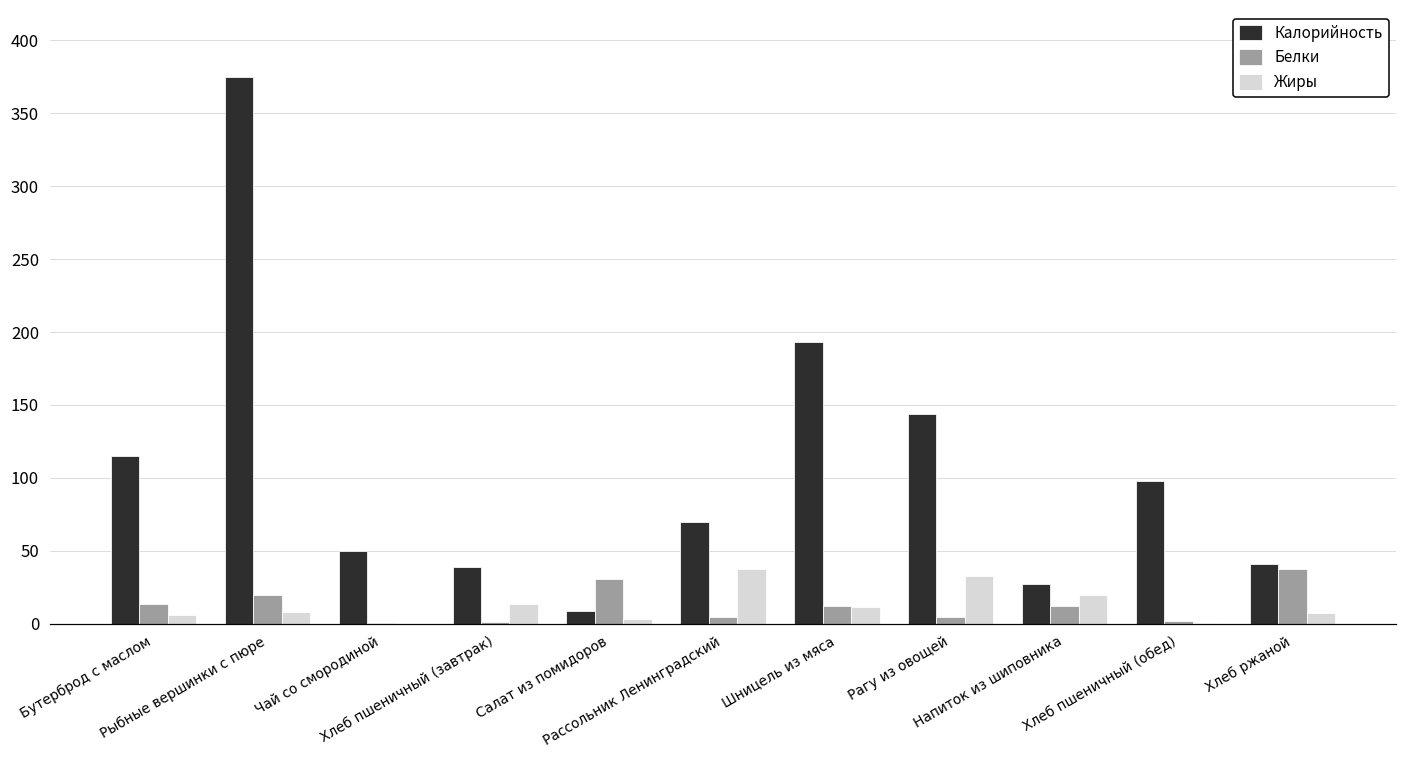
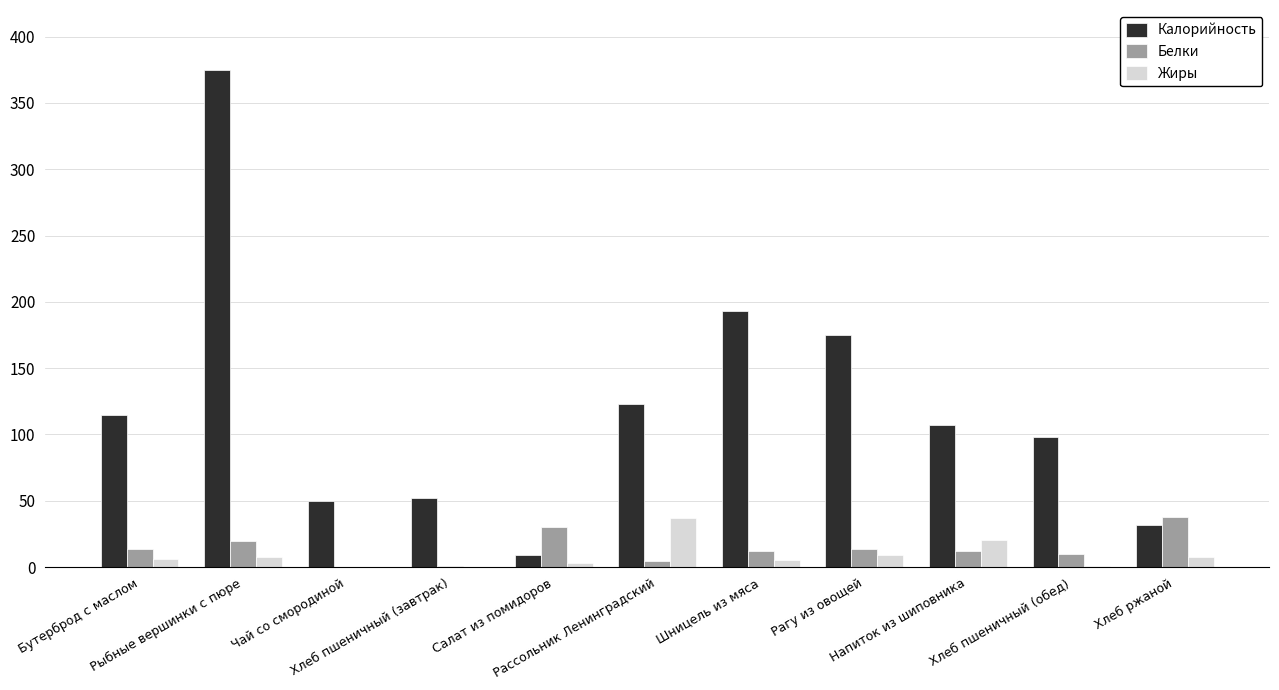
  {
    "Калорийность": {
      "Бутерброд с маслом": 115,
      "Рыбные вершинки с пюре": 375,
      "Чай со смородиной": 50,
-     "Хлеб пшеничный (завтрак)": 39,
+     "Хлеб пшеничный (завтрак)": 52,
      "Салат из помидоров": 9,
-     "Рассольник Ленинградский": 70,
+     "Рассольник Ленинградский": 123,
      "Шницель из мяса": 193,
-     "Рагу из овощей": 144,
-     "Напиток из шиповника": 27,
+     "Рагу из овощей": 175,
+     "Напиток из шиповника": 107,
      "Хлеб пшеничный (обед)": 98,
-     "Хлеб ржаной": 41
+     "Хлеб ржаной": 32
    },
    "Белки": {
      "Бутерброд с маслом": 13,
      "Рыбные вершинки с пюре": 20,
      "Салат из помидоров": 31,
      "Рассольник Ленинградский": 5,
      "Шницель из мяса": 12,
-     "Рагу из овощей": 5,
+     "Рагу из овощей": 14,
      "Напиток из шиповника": 12,
-     "Хлеб пшеничный (обед)": 2,
+     "Хлеб пшеничный (обед)": 10,
      "Хлеб ржаной": 38
    },
    "Жиры": {
      "Бутерброд с маслом": 6,
      "Рыбные вершинки с пюре": 8,
      "Чай со смородиной": 0,
-     "Хлеб пшеничный (завтрак)": 13,
+     "Хлеб пшеничный (завтрак)": 0,
      "Салат из помидоров": 3,
      "Рассольник Ленинградский": 37,
-     "Шницель из мяса": 11,
-     "Рагу из овощей": 33,
+     "Шницель из мяса": 5,
+     "Рагу из овощей": 9,
      "Напиток из шиповника": 20,
      "Хлеб ржаной": 8
    }
  }
